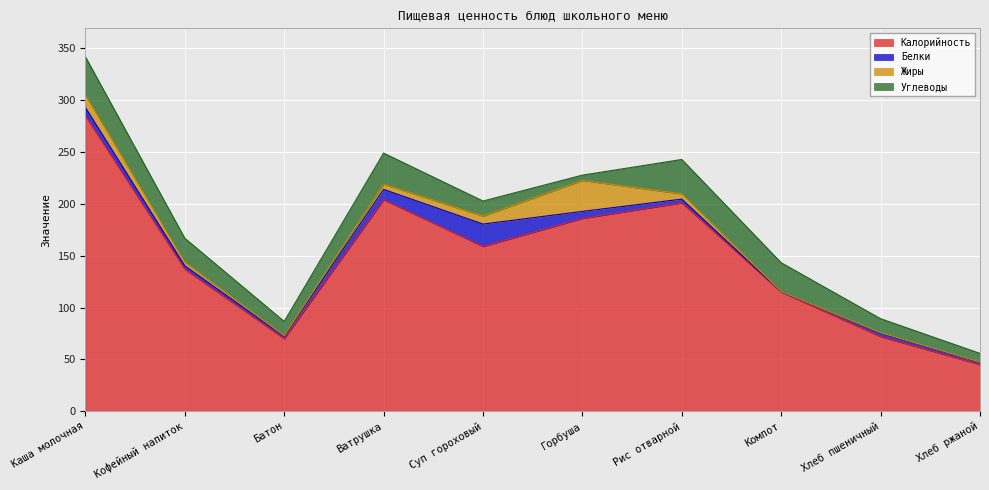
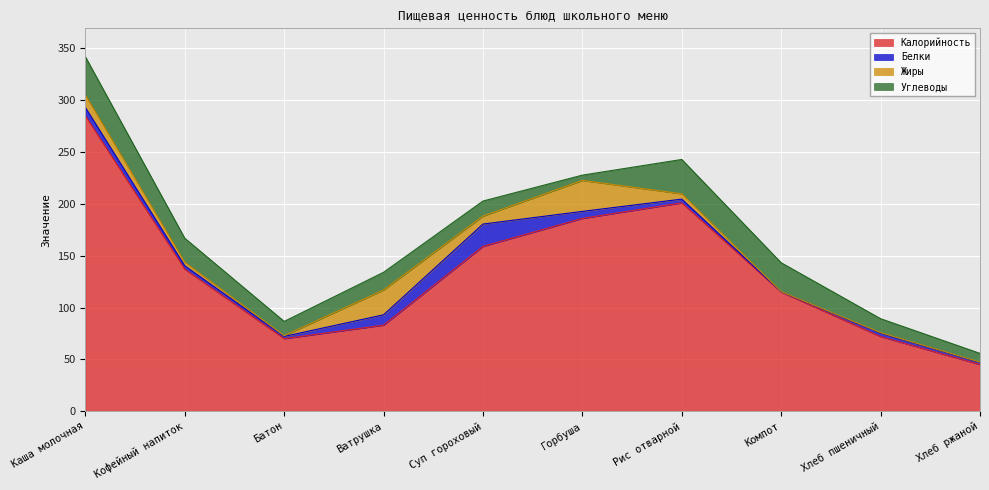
  {
    "Калорийность": {
      "Каша молочная": 285,
      "Кофейный напиток": 137,
-     "Ватрушка": 204,
+     "Ватрушка": 83,
      "Суп гороховый": 159,
      "Горбуша": 186,
      "Рис отварной": 201,
      "Хлеб пшеничный": 72
    },
    "Белки": {
      "Каша молочная": 8,
      "Кофейный напиток": 3,
      "Ватрушка": 10,
      "Суп гороховый": 22,
      "Горбуша": 7,
      "Рис отварной": 4
    },
    "Жиры": {
      "Каша молочная": 12,
      "Кофейный напиток": 3,
-     "Ватрушка": 5,
+     "Ватрушка": 24,
      "Суп гороховый": 8,
      "Горбуша": 30,
      "Рис отварной": 5
    },
    "Углеводы": {
      "Каша молочная": 37,
      "Кофейный напиток": 23,
      "Батон": 14,
-     "Ватрушка": 30,
+     "Ватрушка": 17,
      "Суп гороховый": 15,
      "Горбуша": 5,
      "Рис отварной": 33,
      "Компот": 28,
      "Хлеб пшеничный": 13,
      "Хлеб ржаной": 8
    }
  }
